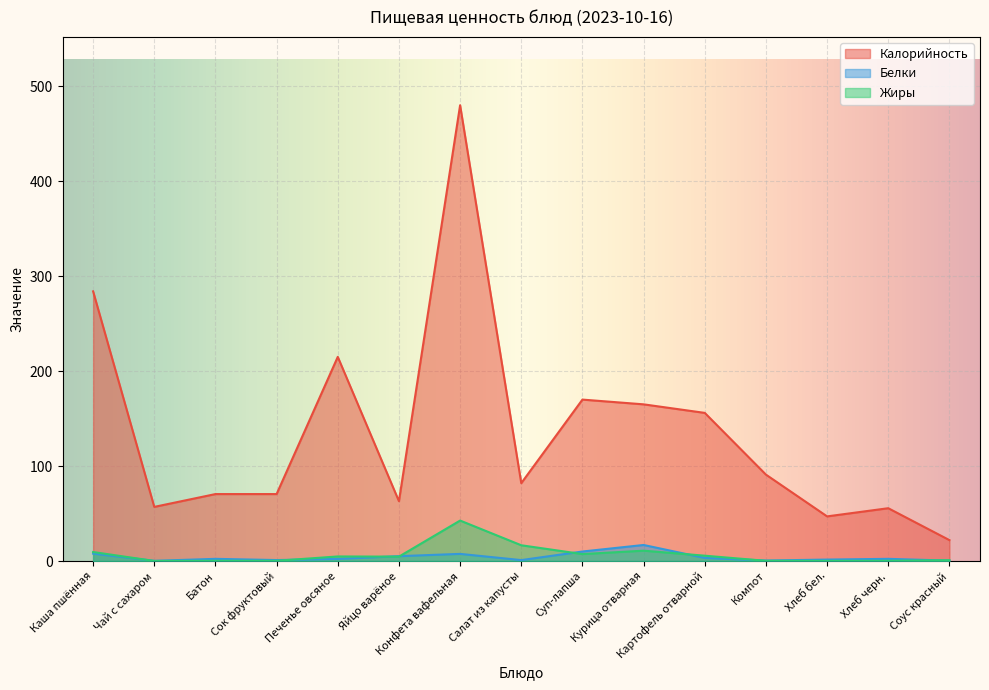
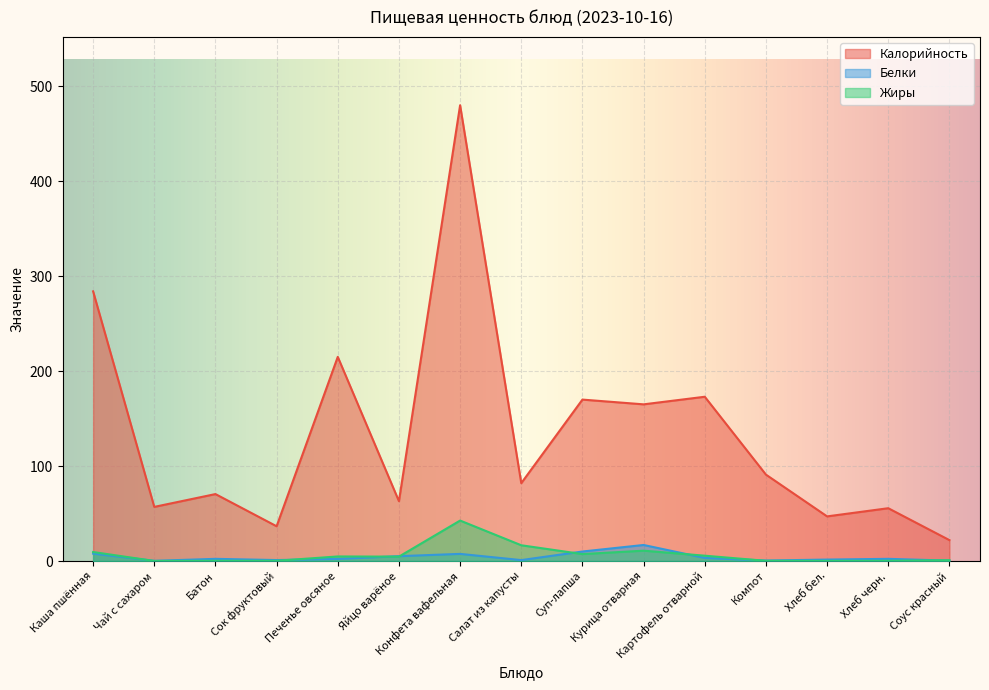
  {
    "Калорийность": {
      "Каша пшённая": 280,
      "Чай с сахаром": 60,
      "Батон": 70,
-     "Сок фруктовый": 70,
+     "Сок фруктовый": 40,
      "Печенье овсяное": 220,
      "Яйцо варёное": 60,
      "Конфета вафельная": 480,
      "Салат из капусты": 80,
      "Суп-лапша": 170,
      "Курица отварная": 170,
-     "Картофель отварной": 160,
+     "Картофель отварной": 170,
      "Компот": 90,
      "Хлеб бел.": 50,
      "Хлеб черн.": 60,
      "Соус красный": 20
    },
    "Белки": {
      "Конфета вафельная": 10,
      "Салат из капусты": 0,
      "Суп-лапша": 10,
      "Курица отварная": 20
    },
    "Жиры": {
      "Конфета вафельная": 40,
      "Салат из капусты": 20,
      "Суп-лапша": 10,
      "Курица отварная": 10
    }
  }
